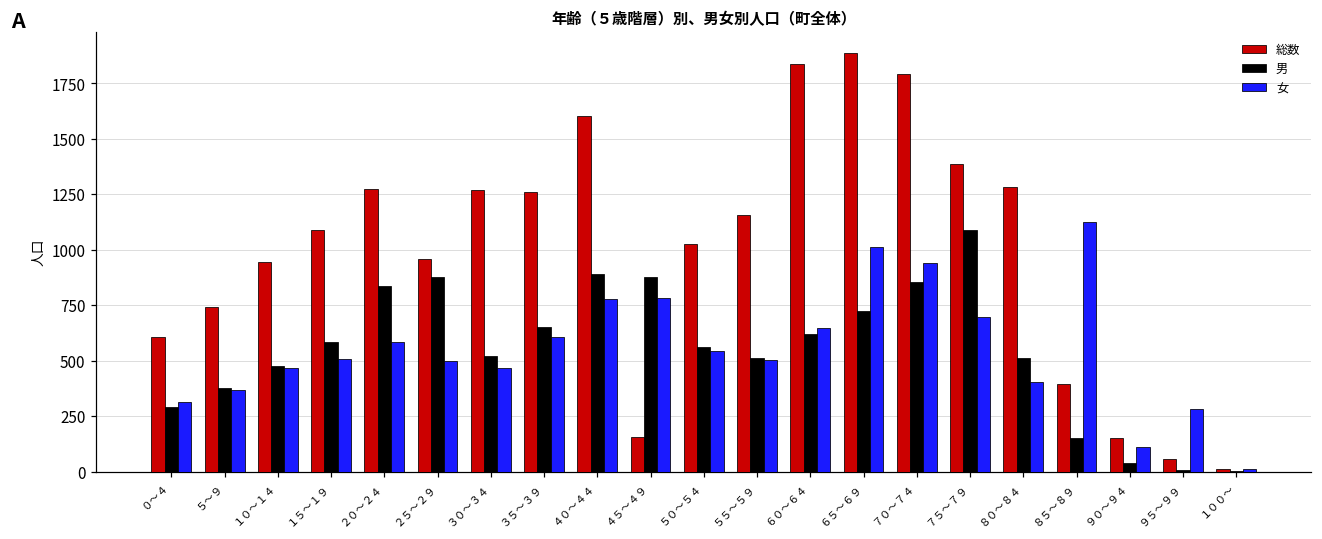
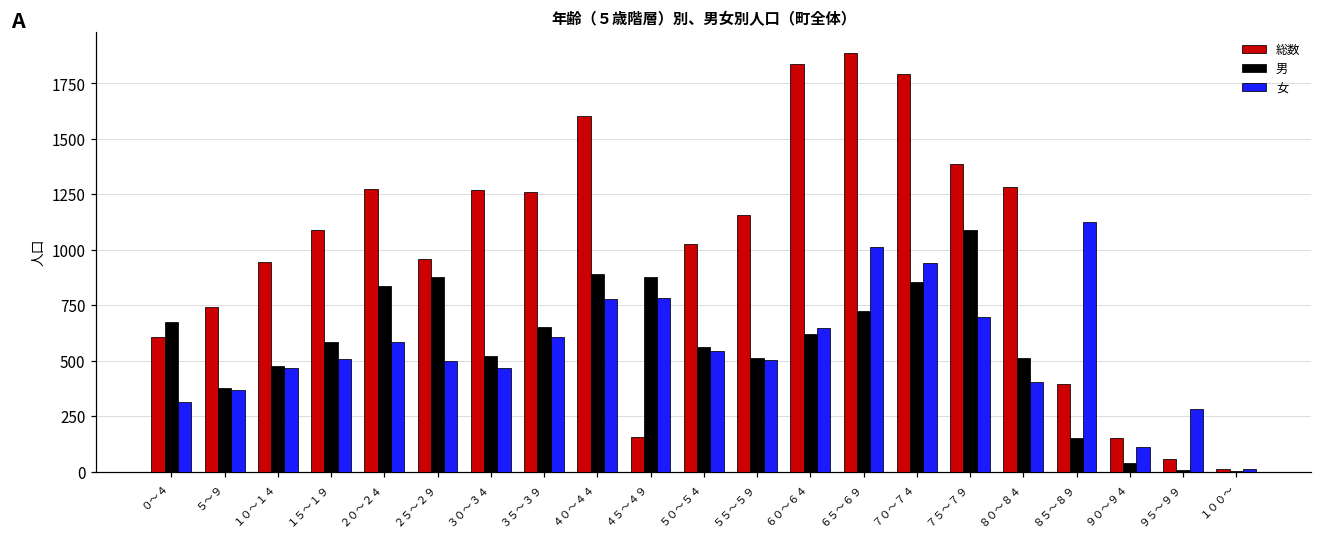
  {
    "総数": {
      "０～４": 610,
      "５～９": 740,
      "１０～１４": 950,
      "１５～１９": 1090,
      "２０～２４": 1270,
      "２５～２９": 960,
      "３０～３４": 1270,
      "３５～３９": 1260,
      "４０～４４": 1600,
      "４５～４９": 160,
      "５０～５４": 1030,
      "５５～５９": 1160,
      "６０～６４": 1840,
      "６５～６９": 1890,
      "７０～７４": 1790,
      "７５～７９": 1390,
      "８０～８４": 1290,
      "８５～８９": 400,
      "９０～９４": 150,
      "９５～９９": 60
    },
    "男": {
-     "０～４": 290,
+     "０～４": 670,
      "５～９": 380,
      "１０～１４": 480,
      "１５～１９": 580,
      "２０～２４": 840,
      "２５～２９": 880,
      "３０～３４": 520,
      "３５～３９": 650,
      "４０～４４": 890,
      "４５～４９": 880,
      "５０～５４": 560,
      "５５～５９": 510,
      "６０～６４": 620,
      "６５～６９": 720,
      "７０～７４": 850,
      "７５～７９": 1090,
      "８０～８４": 510,
      "８５～８９": 150,
      "９０～９４": 40
    },
    "女": {
      "０～４": 320,
      "５～９": 370,
      "１０～１４": 470,
      "１５～１９": 510,
      "２０～２４": 580,
      "２５～２９": 500,
      "３０～３４": 470,
      "３５～３９": 610,
      "４０～４４": 780,
      "４５～４９": 780,
      "５０～５４": 540,
      "５５～５９": 500,
      "６０～６４": 650,
      "６５～６９": 1010,
      "７０～７４": 940,
      "７５～７９": 700,
      "８０～８４": 400,
      "８５～８９": 1130,
      "９０～９４": 110,
      "９５～９９": 280
    }
  }
